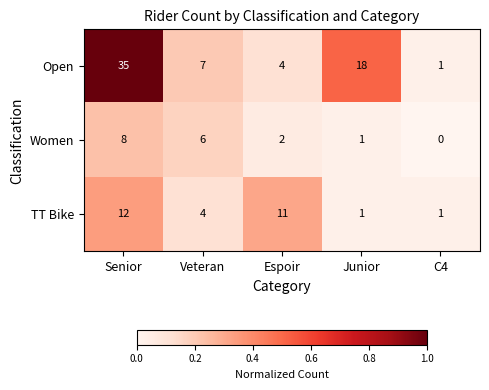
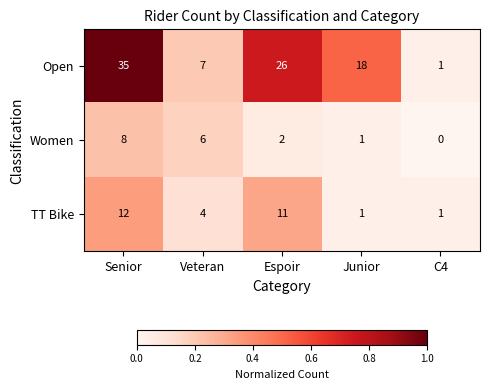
  {
    "Open": {
      "Senior": 35,
      "Veteran": 7,
-     "Espoir": 4,
+     "Espoir": 26,
      "Junior": 18,
      "C4": 1
    },
    "Women": {
      "Senior": 8,
      "Veteran": 6,
      "Espoir": 2,
      "Junior": 1,
      "C4": 0
    },
    "TT Bike": {
      "Senior": 12,
      "Veteran": 4,
      "Espoir": 11,
      "Junior": 1,
      "C4": 1
    }
  }
